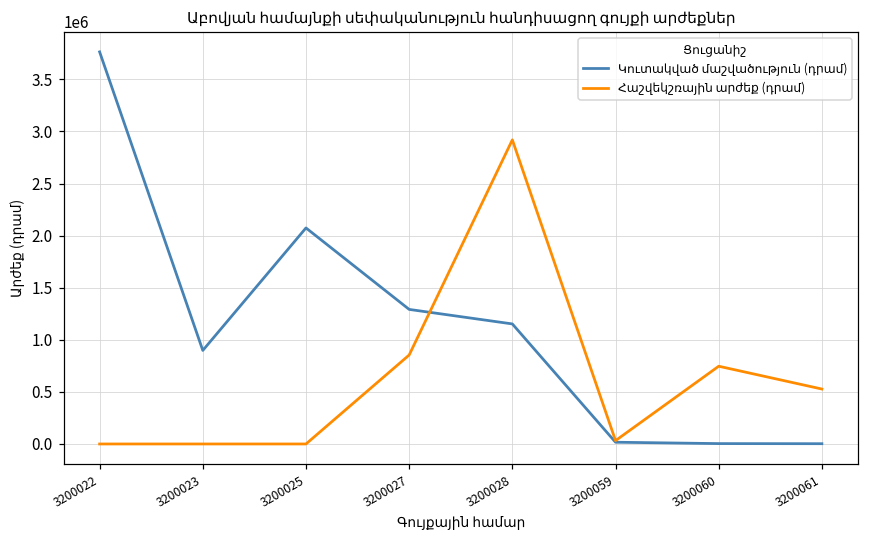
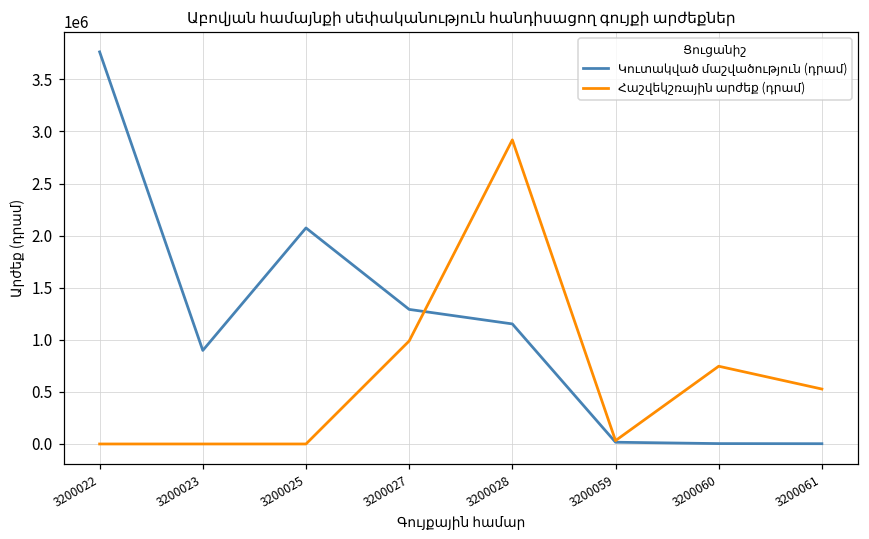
  {
    "Կուտակված մաշվածություն (դրամ)": {
      "3200022": 3800000,
      "3200023": 900000,
      "3200025": 2100000,
      "3200027": 1300000,
      "3200028": 1200000,
      "3200060": 0,
      "3200061": 0
    },
    "Հաշվեկշռային արժեք (դրամ)": {
      "3200022": 0,
      "3200023": 0,
      "3200025": 0,
-     "3200027": 900000,
+     "3200027": 1000000,
      "3200028": 2900000,
      "3200060": 700000,
      "3200061": 500000
    }
  }
